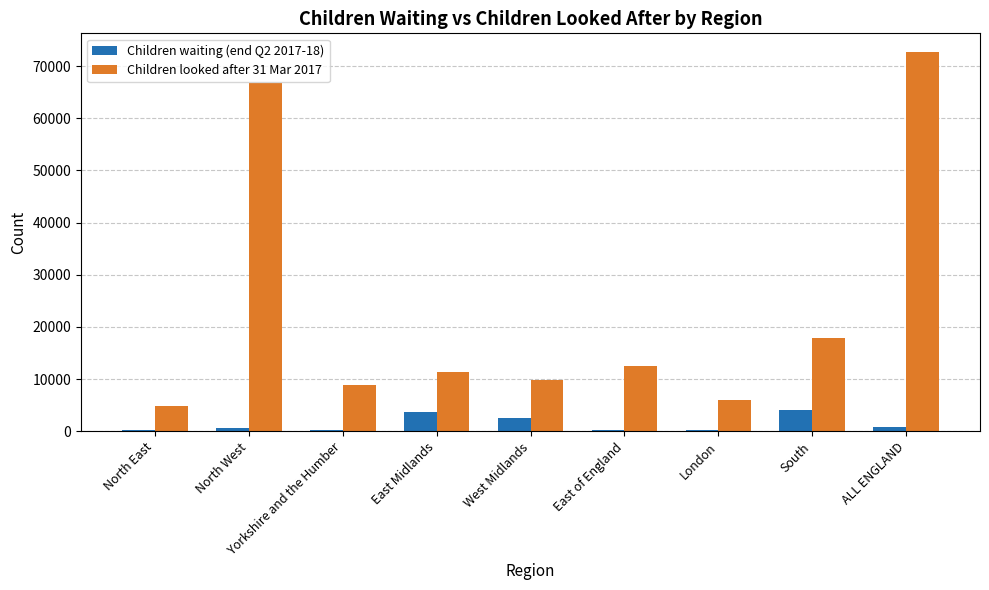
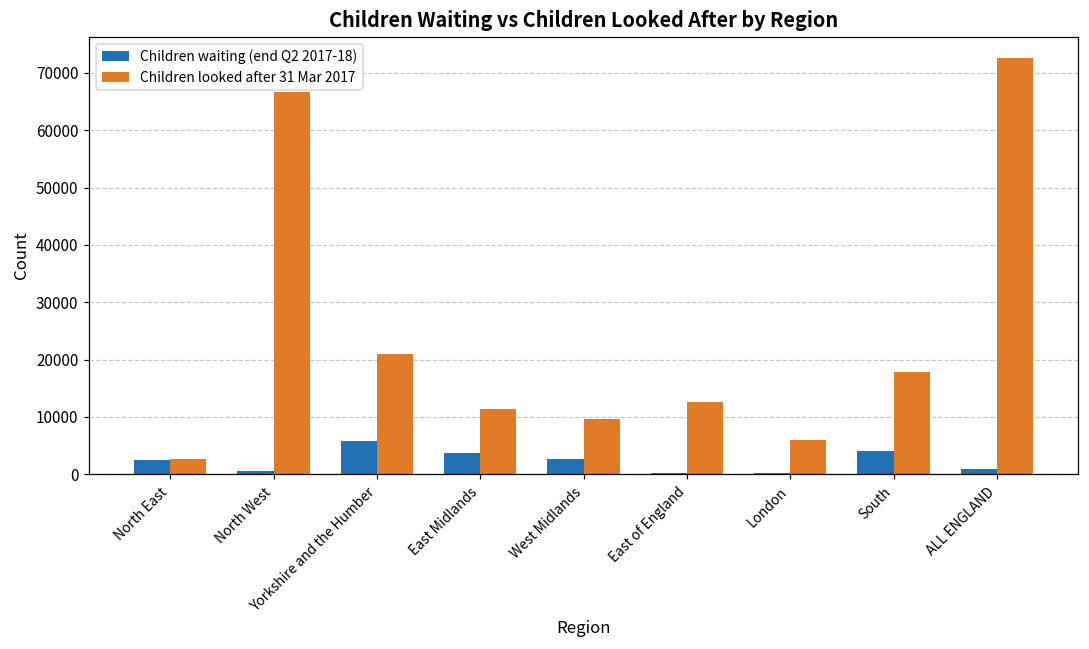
  {
    "Children waiting (end Q2 2017-18)": {
-     "North East": 0,
+     "North East": 3000,
      "North West": 1000,
-     "Yorkshire and the Humber": 0,
+     "Yorkshire and the Humber": 6000,
      "East Midlands": 4000,
      "West Midlands": 3000,
      "South": 4000,
      "ALL ENGLAND": 1000
    },
    "Children looked after 31 Mar 2017": {
-     "North East": 5000,
+     "North East": 3000,
      "North West": 67000,
-     "Yorkshire and the Humber": 9000,
+     "Yorkshire and the Humber": 21000,
      "East Midlands": 11000,
      "West Midlands": 10000,
      "East of England": 13000,
      "London": 6000,
      "South": 18000,
      "ALL ENGLAND": 73000
    }
  }
